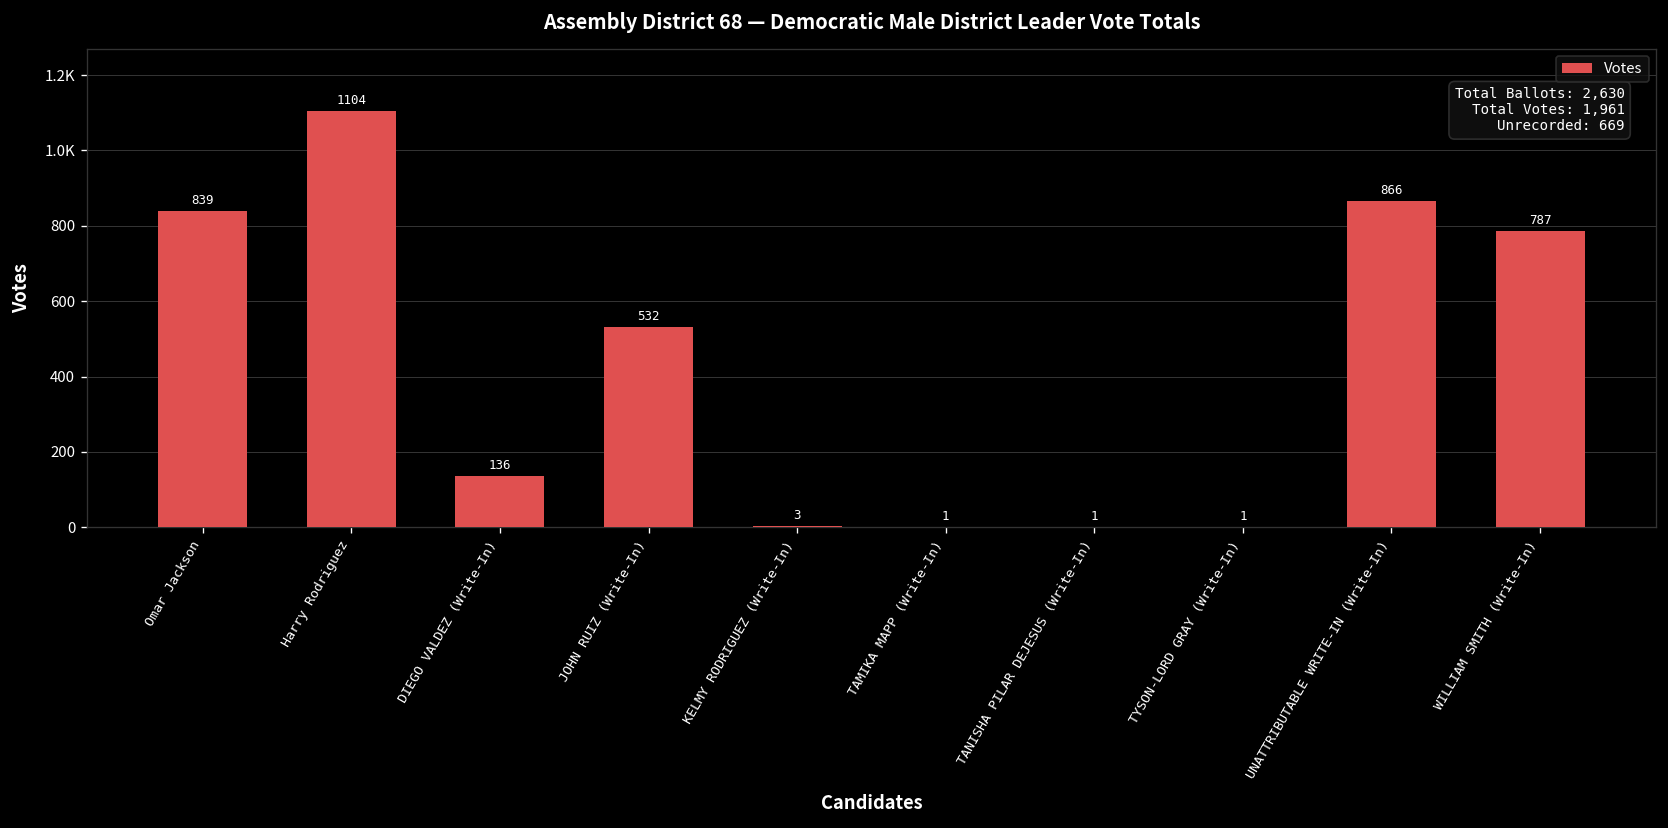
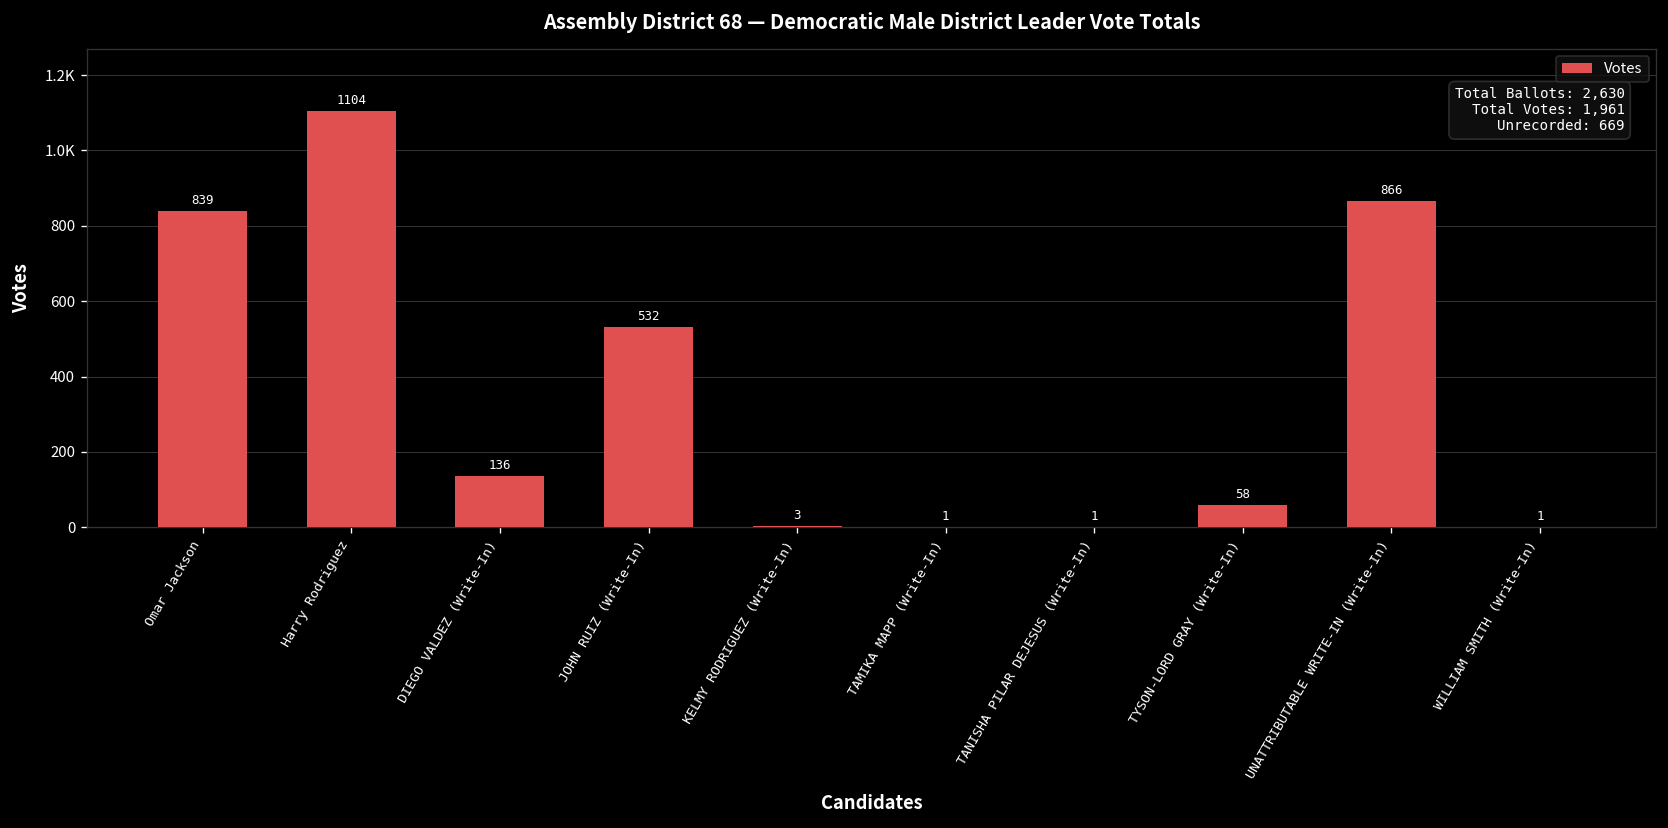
  {
    "Omar Jackson": 839,
    "Harry Rodriguez": 1104,
    "DIEGO VALDEZ (Write-In)": 136,
    "JOHN RUIZ (Write-In)": 532,
    "KELMY RODRIGUEZ (Write-In)": 3,
    "TAMIKA MAPP (Write-In)": 1,
    "TANISHA PILAR DEJESUS (Write-In)": 1,
-   "TYSON-LORD GRAY (Write-In)": 1,
+   "TYSON-LORD GRAY (Write-In)": 58,
    "UNATTRIBUTABLE WRITE-IN (Write-In)": 866,
-   "WILLIAM SMITH (Write-In)": 787
+   "WILLIAM SMITH (Write-In)": 1
  }
